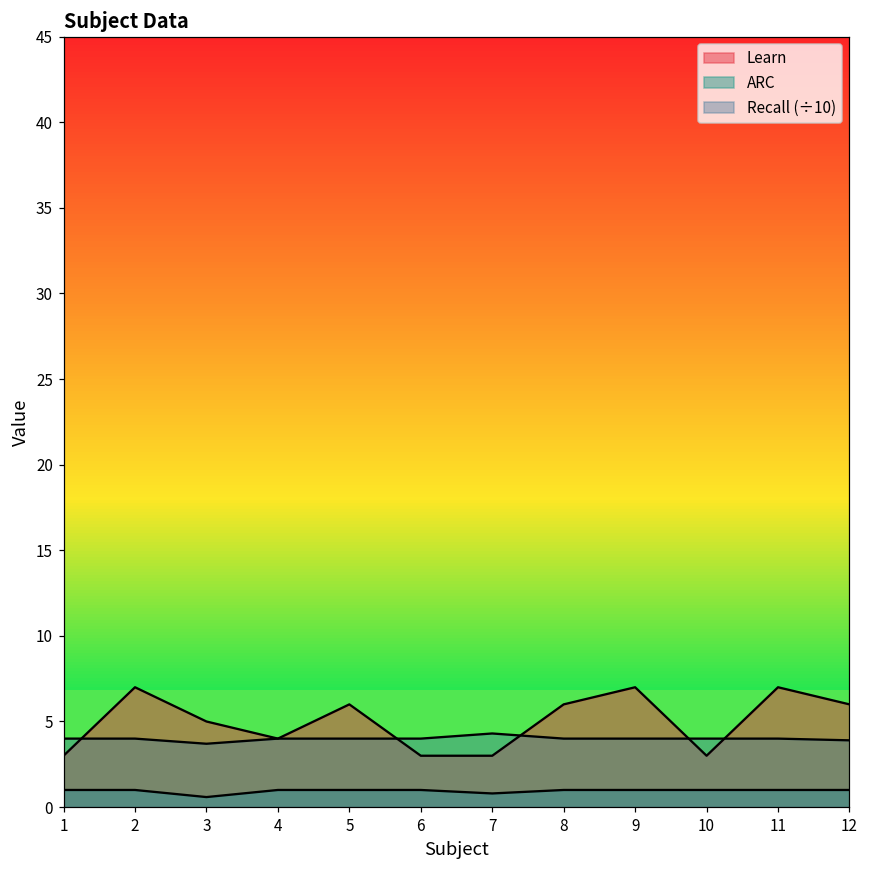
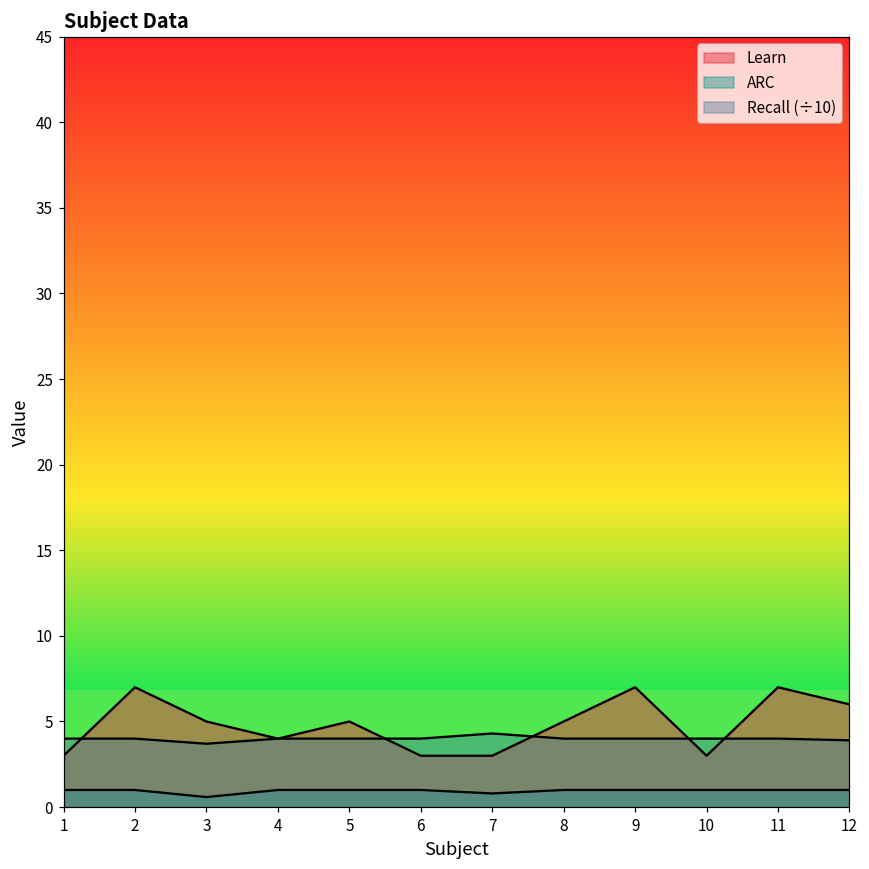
  {
    "Learn": {
      "1": 3,
      "2": 7,
      "3": 5,
-     "5": 6,
+     "5": 5,
      "6": 3,
      "7": 3,
-     "8": 6,
+     "8": 5,
      "9": 7,
      "10": 3,
      "11": 7,
      "12": 6
    }
  }
